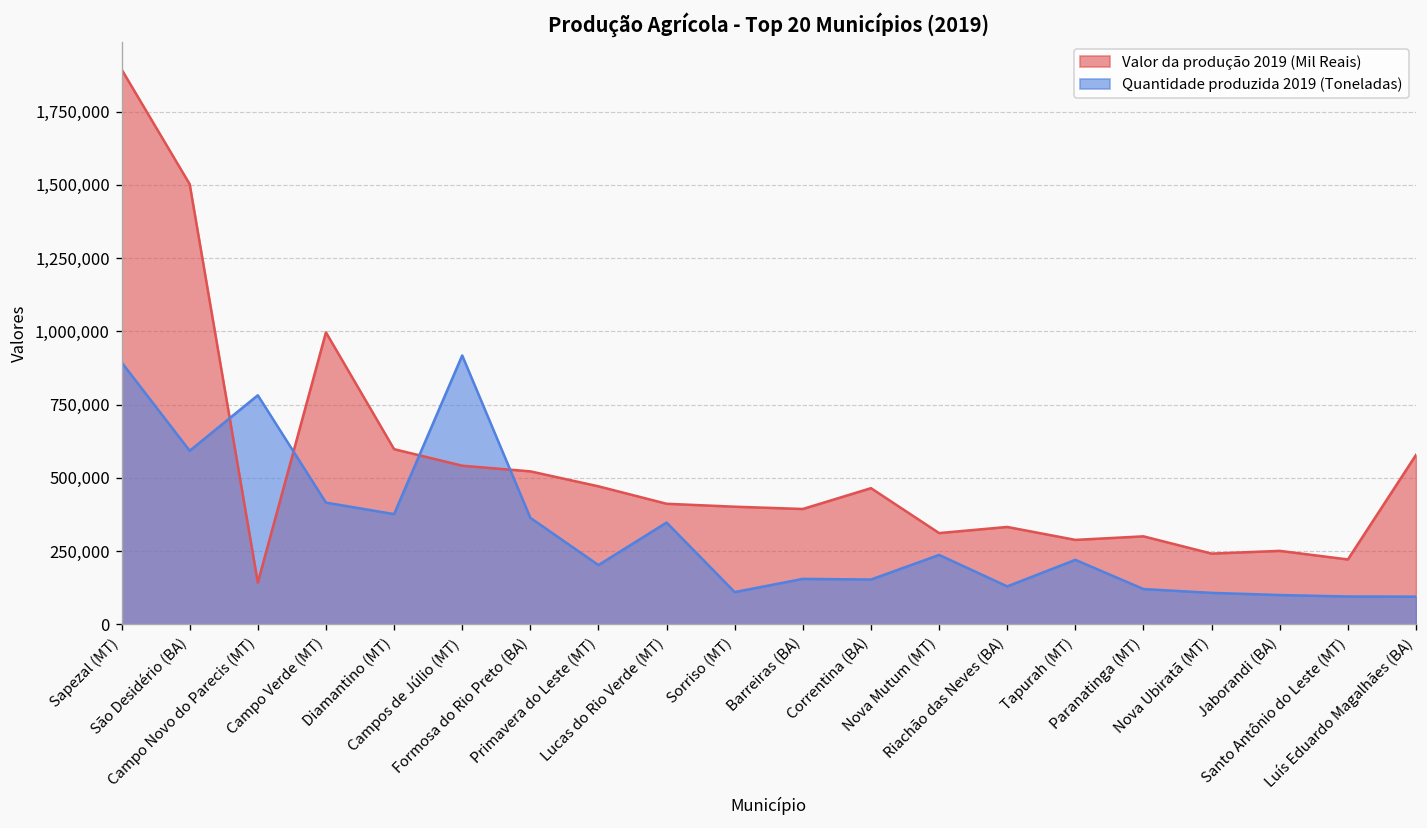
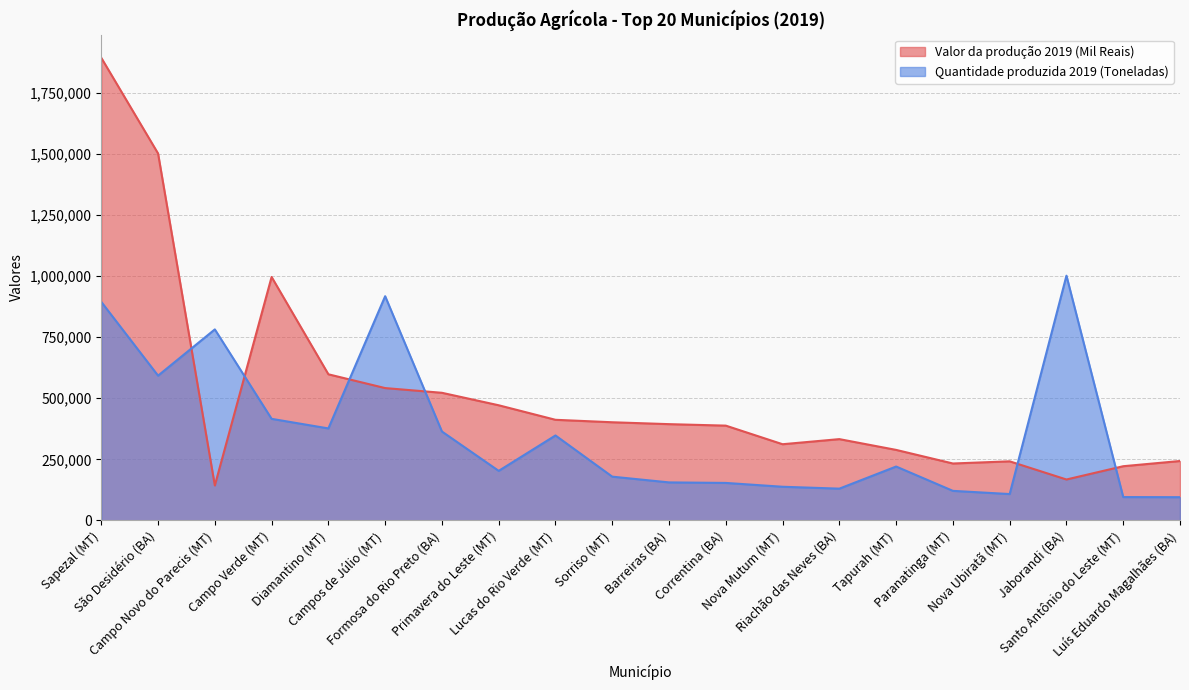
  {
    "Valor da produção 2019 (Mil Reais)": {
      "Sapezal (MT)": "1,890,000",
      "São Desidério (BA)": "1,500,000",
      "Campo Novo do Parecis (MT)": "140,000",
      "Campo Verde (MT)": "1,000,000",
      "Diamantino (MT)": "600,000",
      "Campos de Júlio (MT)": "540,000",
      "Formosa do Rio Preto (BA)": "520,000",
      "Primavera do Leste (MT)": "470,000",
      "Lucas do Rio Verde (MT)": "410,000",
      "Sorriso (MT)": "400,000",
      "Barreiras (BA)": "390,000",
-     "Correntina (BA)": "470,000",
+     "Correntina (BA)": "390,000",
      "Nova Mutum (MT)": "310,000",
      "Riachão das Neves (BA)": "330,000",
      "Tapurah (MT)": "290,000",
-     "Paranatinga (MT)": "300,000",
+     "Paranatinga (MT)": "230,000",
      "Nova Ubiratã (MT)": "240,000",
-     "Jaborandi (BA)": "250,000",
+     "Jaborandi (BA)": "170,000",
      "Santo Antônio do Leste (MT)": "220,000",
-     "Luís Eduardo Magalhães (BA)": "580,000"
+     "Luís Eduardo Magalhães (BA)": "240,000"
    },
    "Quantidade produzida 2019 (Toneladas)": {
      "Sapezal (MT)": "890,000",
      "São Desidério (BA)": "590,000",
      "Campo Novo do Parecis (MT)": "780,000",
      "Campo Verde (MT)": "420,000",
      "Diamantino (MT)": "380,000",
      "Campos de Júlio (MT)": "920,000",
      "Formosa do Rio Preto (BA)": "360,000",
      "Primavera do Leste (MT)": "200,000",
      "Lucas do Rio Verde (MT)": "350,000",
-     "Sorriso (MT)": "110,000",
+     "Sorriso (MT)": "180,000",
      "Barreiras (BA)": "160,000",
      "Correntina (BA)": "150,000",
-     "Nova Mutum (MT)": "240,000",
+     "Nova Mutum (MT)": "140,000",
      "Riachão das Neves (BA)": "130,000",
      "Tapurah (MT)": "220,000",
      "Paranatinga (MT)": "120,000",
      "Nova Ubiratã (MT)": "110,000",
-     "Jaborandi (BA)": "100,000",
+     "Jaborandi (BA)": "1,000,000",
      "Santo Antônio do Leste (MT)": "100,000",
      "Luís Eduardo Magalhães (BA)": "90,000"
    }
  }
